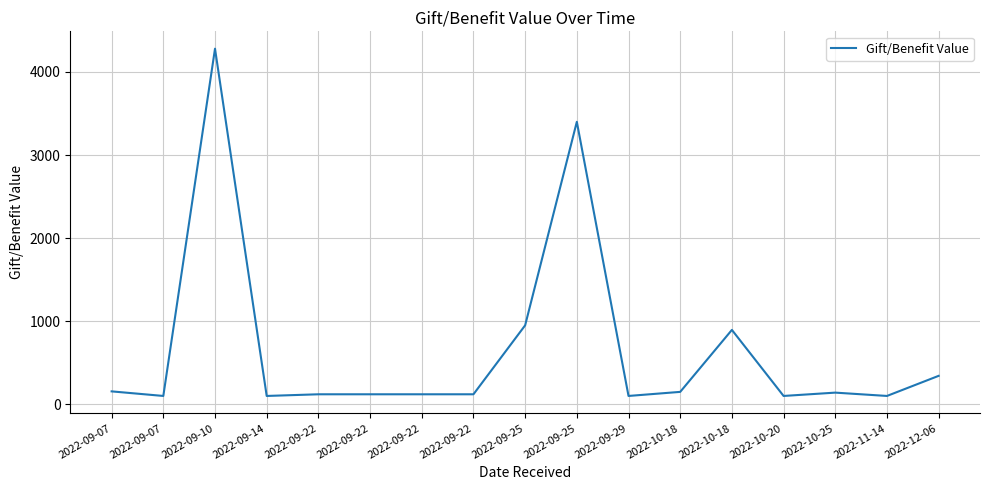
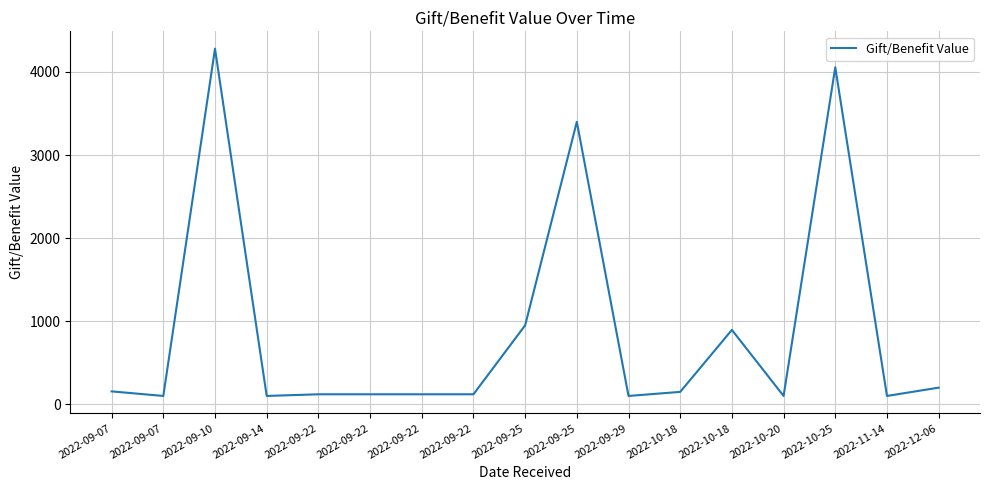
  {
    "2022-09-10": 4300,
    "2022-09-14": 100,
    "2022-09-29": 100,
    "2022-10-20": 100,
-   "2022-10-25": 100,
+   "2022-10-25": 4100,
    "2022-11-14": 100,
-   "2022-12-06": 300
+   "2022-12-06": 200
  }
